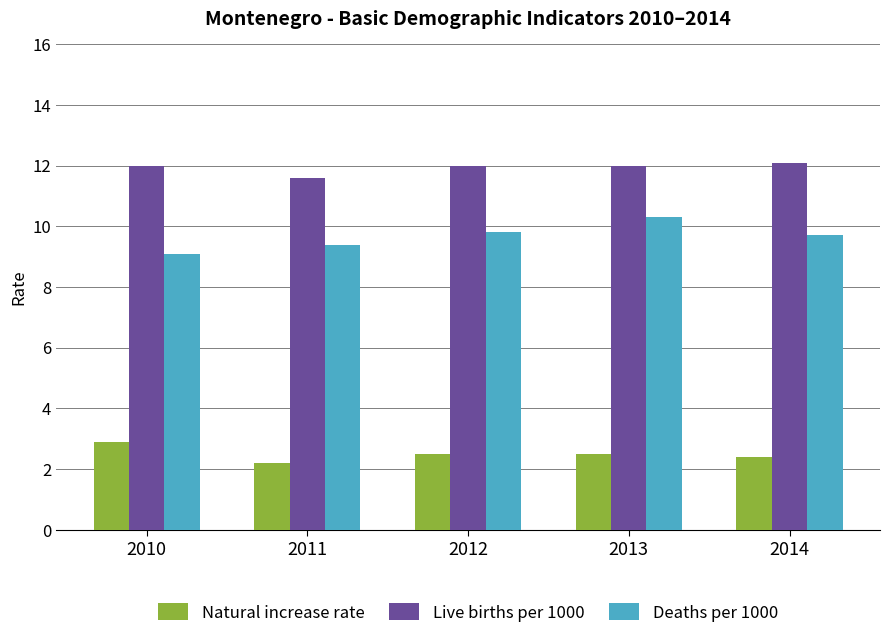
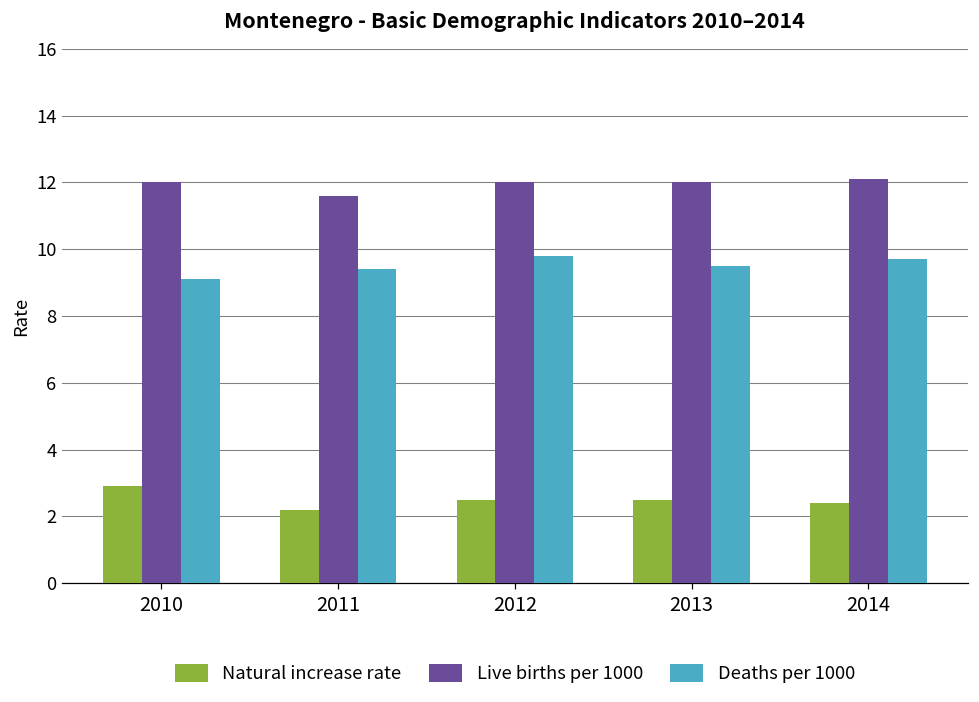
  {
    "Natural increase rate": {
      "2010": 2.9,
      "2011": 2.2,
      "2012": 2.5,
      "2013": 2.5,
      "2014": 2.4
    },
    "Live births per 1000": {
      "2010": 12.0,
      "2011": 11.6,
      "2012": 12.0,
      "2013": 12.0,
      "2014": 12.1
    },
    "Deaths per 1000": {
      "2010": 9.1,
      "2011": 9.4,
      "2012": 9.8,
-     "2013": 10.3,
+     "2013": 9.5,
      "2014": 9.7
    }
  }
